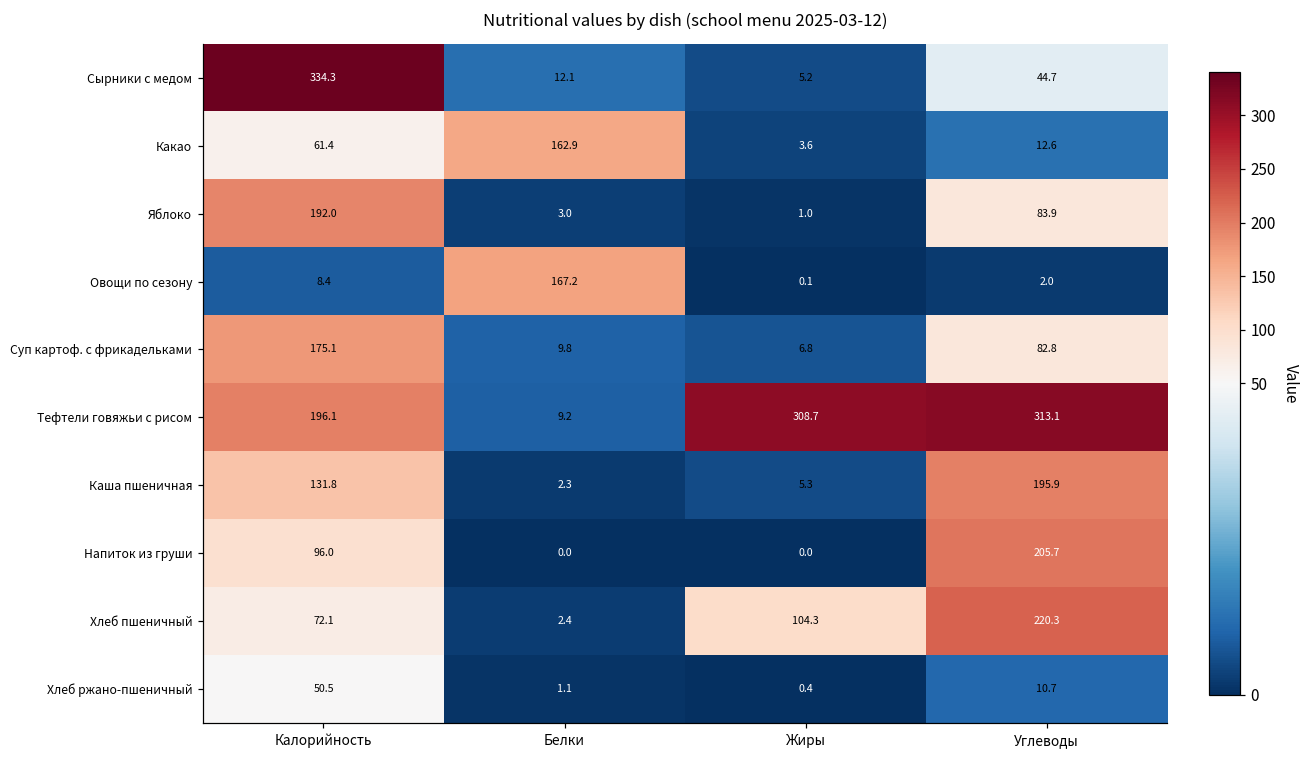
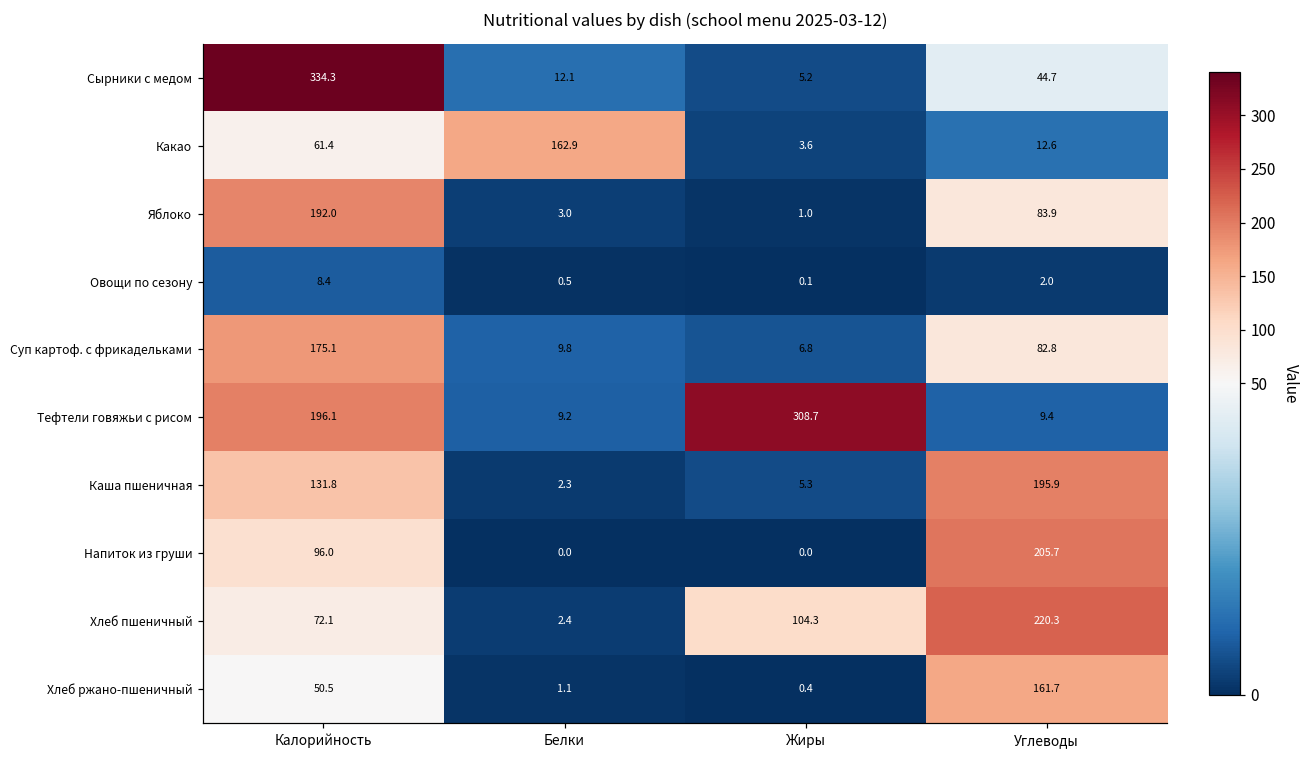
  {
    "Сырники с медом": {
      "Калорийность": 334.3,
      "Белки": 12.1,
      "Жиры": 5.2,
      "Углеводы": 44.7
    },
    "Какао": {
      "Калорийность": 61.4,
      "Белки": 162.9,
      "Жиры": 3.6,
      "Углеводы": 12.6
    },
    "Яблоко": {
      "Калорийность": 192.0,
      "Белки": 3.0,
      "Жиры": 1.0,
      "Углеводы": 83.9
    },
    "Овощи по сезону": {
      "Калорийность": 8.4,
-     "Белки": 167.2,
+     "Белки": 0.5,
      "Жиры": 0.1,
      "Углеводы": 2.0
    },
    "Суп картоф. с фрикадельками": {
      "Калорийность": 175.1,
      "Белки": 9.8,
      "Жиры": 6.8,
      "Углеводы": 82.8
    },
    "Тефтели говяжьи с рисом": {
      "Калорийность": 196.1,
      "Белки": 9.2,
      "Жиры": 308.7,
-     "Углеводы": 313.1
+     "Углеводы": 9.4
    },
    "Каша пшеничная": {
      "Калорийность": 131.8,
      "Белки": 2.3,
      "Жиры": 5.3,
      "Углеводы": 195.9
    },
    "Напиток из груши": {
      "Калорийность": 96.0,
      "Белки": 0.0,
      "Жиры": 0.0,
      "Углеводы": 205.7
    },
    "Хлеб пшеничный": {
      "Калорийность": 72.1,
      "Белки": 2.4,
      "Жиры": 104.3,
      "Углеводы": 220.3
    },
    "Хлеб ржано-пшеничный": {
      "Калорийность": 50.5,
      "Белки": 1.1,
      "Жиры": 0.4,
-     "Углеводы": 10.7
+     "Углеводы": 161.7
    }
  }
